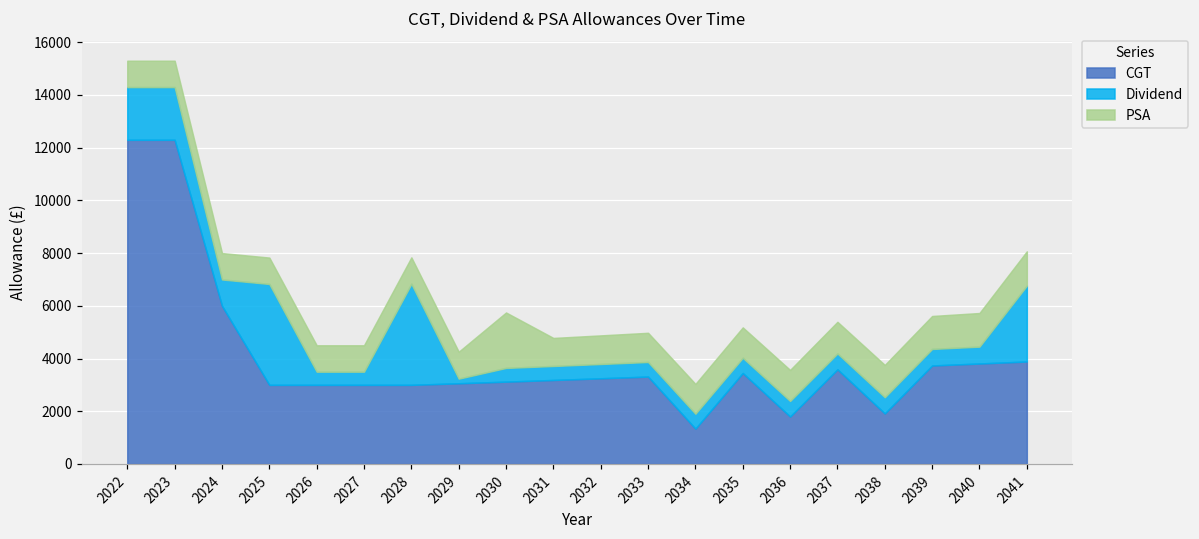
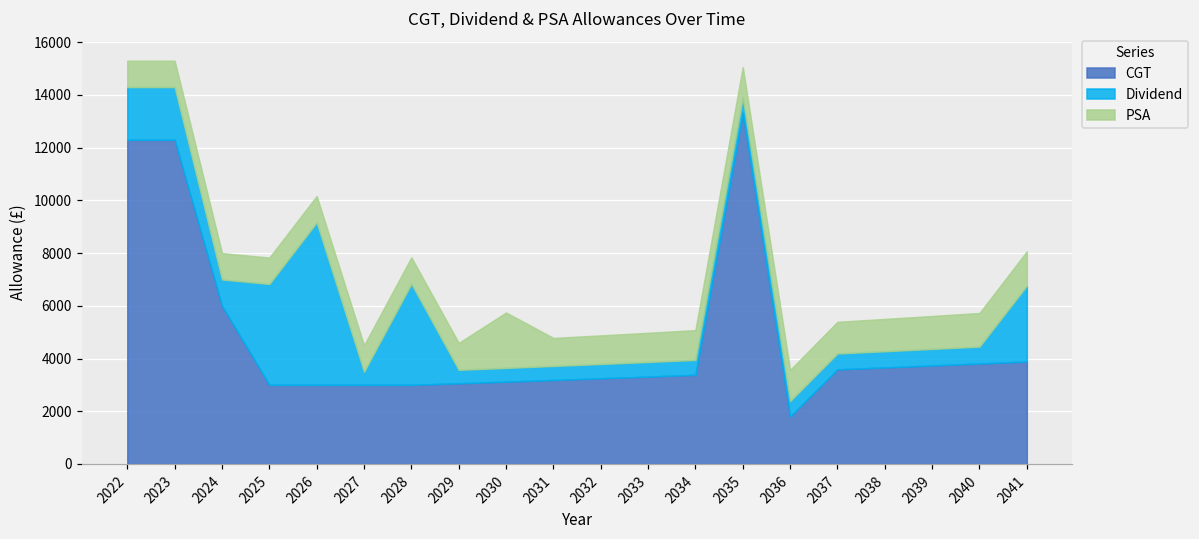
  {
    "CGT": {
      "2022": 12300,
      "2023": 12300,
      "2024": 6000,
      "2025": 3000,
      "2026": 3000,
      "2027": 3000,
      "2028": 3000,
      "2029": 3100,
      "2030": 3100,
      "2031": 3200,
      "2032": 3200,
      "2033": 3300,
-     "2034": 1300,
-     "2035": 3400,
+     "2034": 3400,
+     "2035": 13300,
      "2036": 1800,
      "2037": 3600,
-     "2038": 1900,
+     "2038": 3700,
      "2039": 3700,
      "2040": 3800,
      "2041": 3900
    },
    "Dividend": {
      "2022": 2000,
      "2023": 2000,
      "2024": 1000,
      "2025": 3800,
-     "2026": 500,
+     "2026": 6200,
      "2027": 500,
      "2028": 3800,
-     "2029": 200,
+     "2029": 500,
      "2030": 500,
      "2031": 500,
      "2032": 500,
      "2033": 600,
      "2034": 600,
      "2035": 600,
      "2036": 600,
      "2037": 600,
      "2038": 600,
      "2039": 600,
      "2040": 600,
      "2041": 2900
    },
    "PSA": {
      "2022": 1000,
      "2023": 1000,
      "2024": 1000,
      "2025": 1000,
      "2026": 1000,
      "2027": 1000,
      "2028": 1000,
      "2029": 1000,
      "2030": 2100,
      "2031": 1100,
      "2032": 1100,
      "2033": 1100,
      "2034": 1100,
      "2035": 1200,
      "2036": 1200,
      "2037": 1200,
      "2038": 1200,
      "2039": 1200,
      "2040": 1300,
      "2041": 1300
    }
  }
